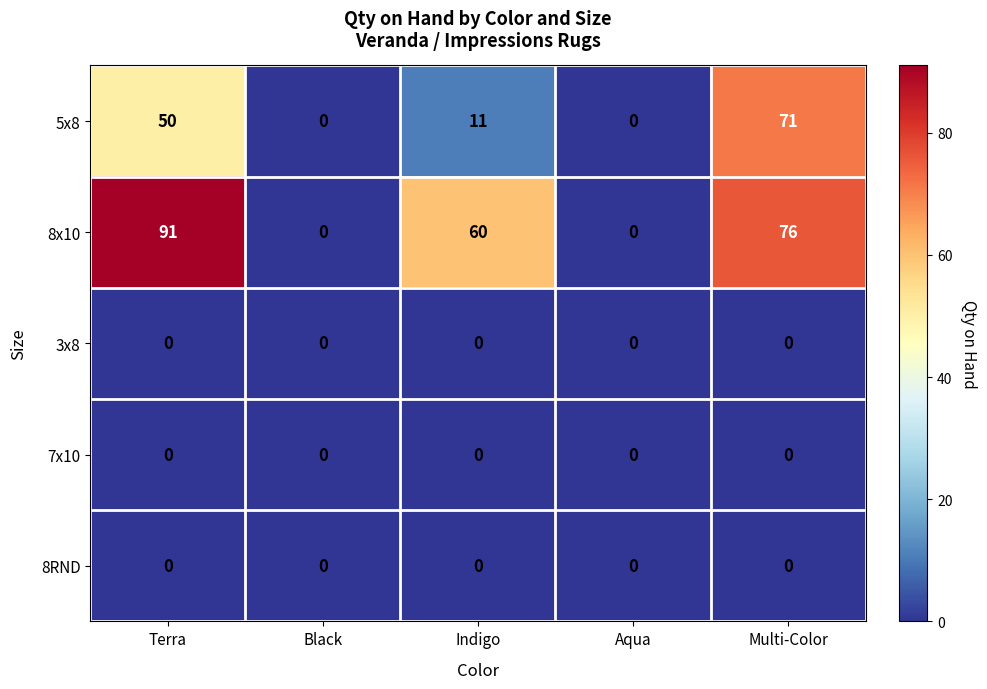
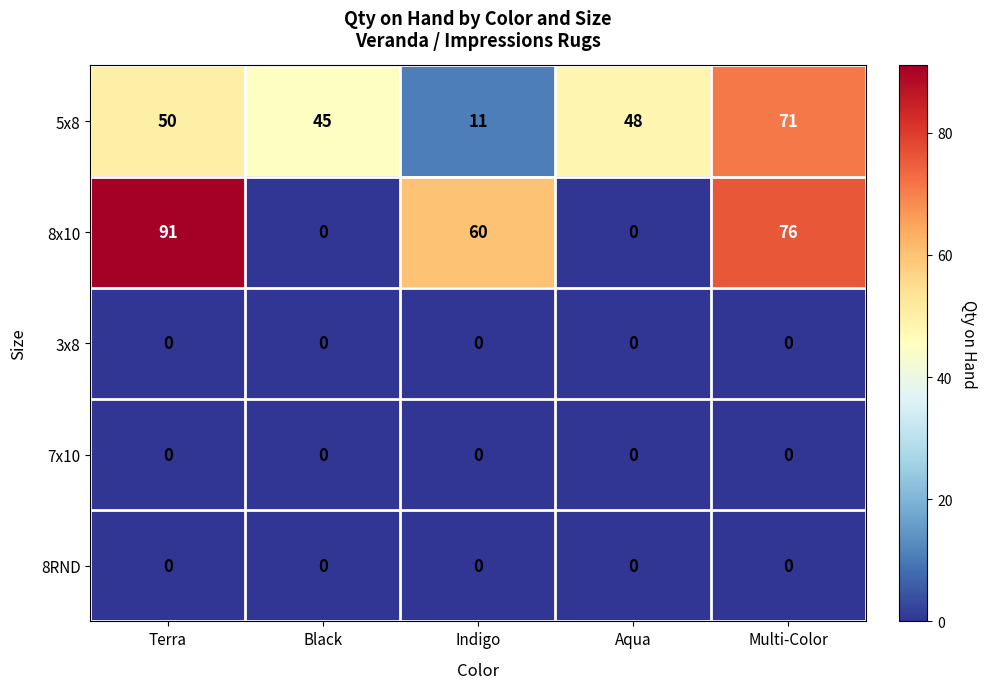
  {
    "5x8": {
      "Terra": 50,
-     "Black": 0,
+     "Black": 45,
      "Indigo": 11,
-     "Aqua": 0,
+     "Aqua": 48,
      "Multi-Color": 71
    },
    "8x10": {
      "Terra": 91,
      "Black": 0,
      "Indigo": 60,
      "Aqua": 0,
      "Multi-Color": 76
    },
    "3x8": {
      "Terra": 0,
      "Black": 0,
      "Indigo": 0,
      "Aqua": 0,
      "Multi-Color": 0
    },
    "7x10": {
      "Terra": 0,
      "Black": 0,
      "Indigo": 0,
      "Aqua": 0,
      "Multi-Color": 0
    },
    "8RND": {
      "Terra": 0,
      "Black": 0,
      "Indigo": 0,
      "Aqua": 0,
      "Multi-Color": 0
    }
  }
